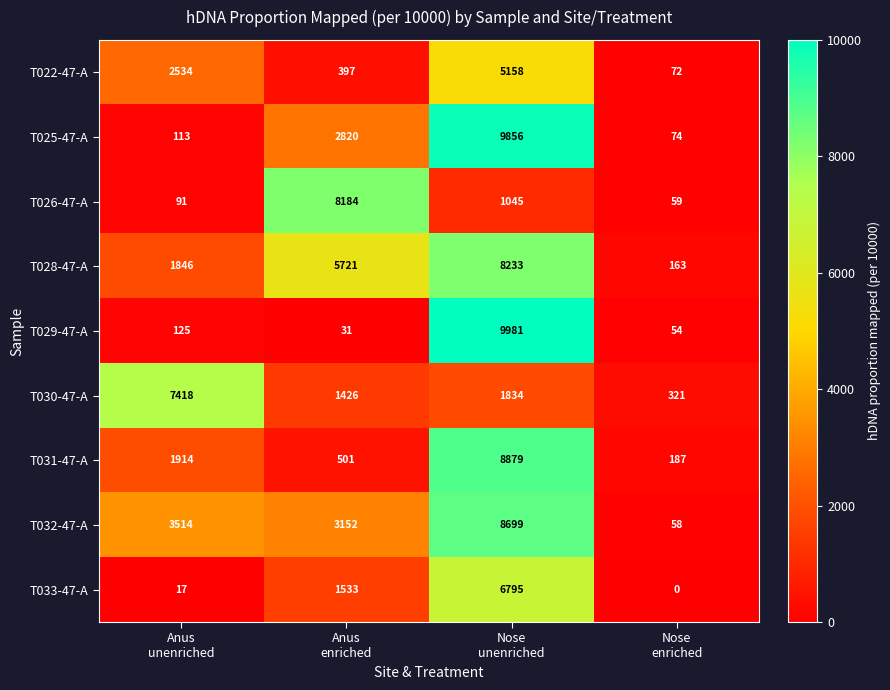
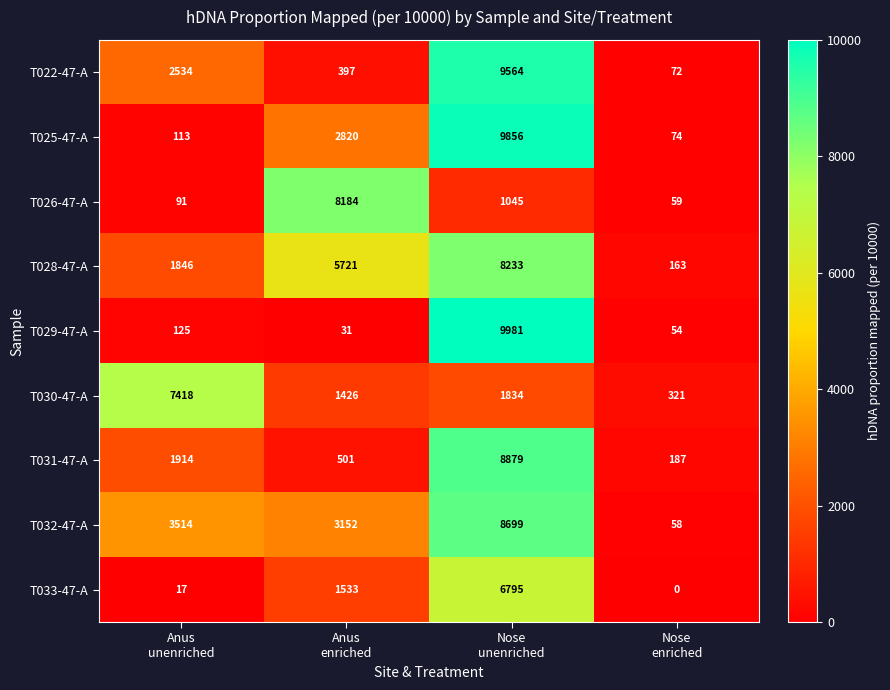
  {
    "T022-47-A": {
      "Anus unenriched": 2534,
      "Anus enriched": 397,
-     "Nose unenriched": 5158,
+     "Nose unenriched": 9564,
      "Nose enriched": 72
    },
    "T025-47-A": {
      "Anus unenriched": 113,
      "Anus enriched": 2820,
      "Nose unenriched": 9856,
      "Nose enriched": 74
    },
    "T026-47-A": {
      "Anus unenriched": 91,
      "Anus enriched": 8184,
      "Nose unenriched": 1045,
      "Nose enriched": 59
    },
    "T028-47-A": {
      "Anus unenriched": 1846,
      "Anus enriched": 5721,
      "Nose unenriched": 8233,
      "Nose enriched": 163
    },
    "T029-47-A": {
      "Anus unenriched": 125,
      "Anus enriched": 31,
      "Nose unenriched": 9981,
      "Nose enriched": 54
    },
    "T030-47-A": {
      "Anus unenriched": 7418,
      "Anus enriched": 1426,
      "Nose unenriched": 1834,
      "Nose enriched": 321
    },
    "T031-47-A": {
      "Anus unenriched": 1914,
      "Anus enriched": 501,
      "Nose unenriched": 8879,
      "Nose enriched": 187
    },
    "T032-47-A": {
      "Anus unenriched": 3514,
      "Anus enriched": 3152,
      "Nose unenriched": 8699,
      "Nose enriched": 58
    },
    "T033-47-A": {
      "Anus unenriched": 17,
      "Anus enriched": 1533,
      "Nose unenriched": 6795,
      "Nose enriched": 0
    }
  }
